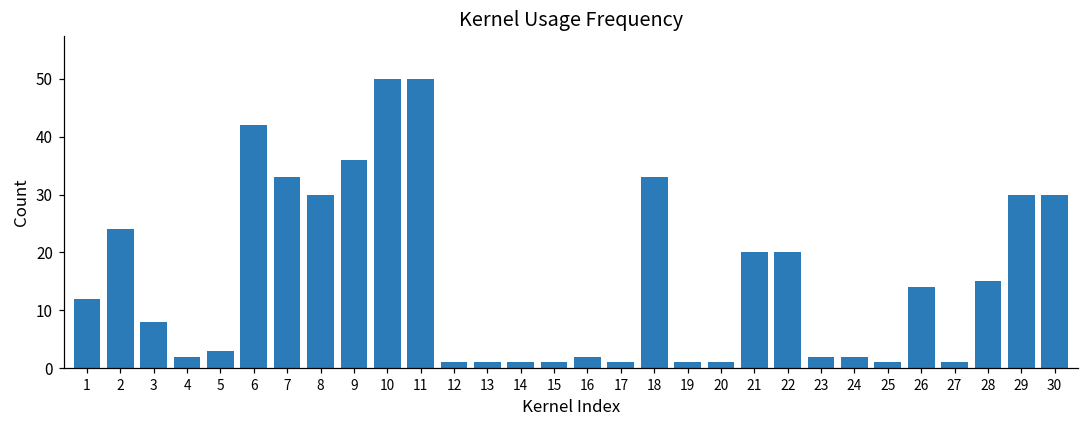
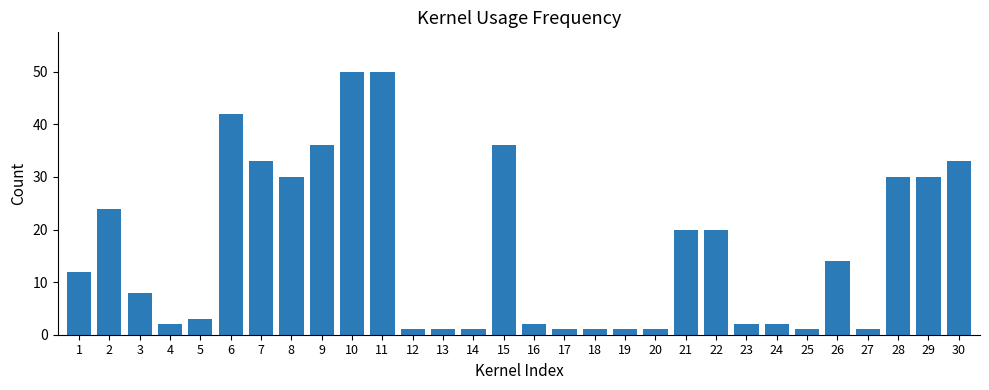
  {
    "1": 12,
    "2": 24,
    "3": 8,
    "4": 2,
    "5": 3,
    "6": 42,
    "7": 33,
    "8": 30,
    "9": 36,
    "10": 50,
    "11": 50,
    "12": 1,
    "13": 1,
    "14": 1,
-   "15": 1,
+   "15": 36,
    "16": 2,
    "17": 1,
-   "18": 33,
+   "18": 1,
    "19": 1,
    "20": 1,
    "21": 20,
    "22": 20,
    "23": 2,
    "24": 2,
    "25": 1,
    "26": 14,
    "27": 1,
-   "28": 15,
+   "28": 30,
    "29": 30,
-   "30": 30
+   "30": 33
  }
